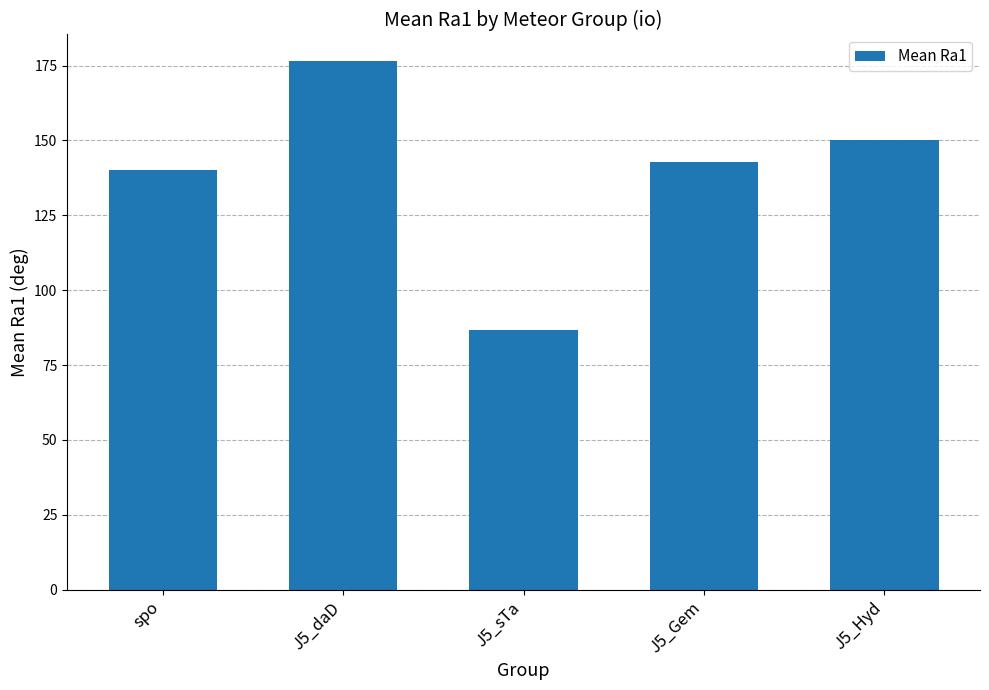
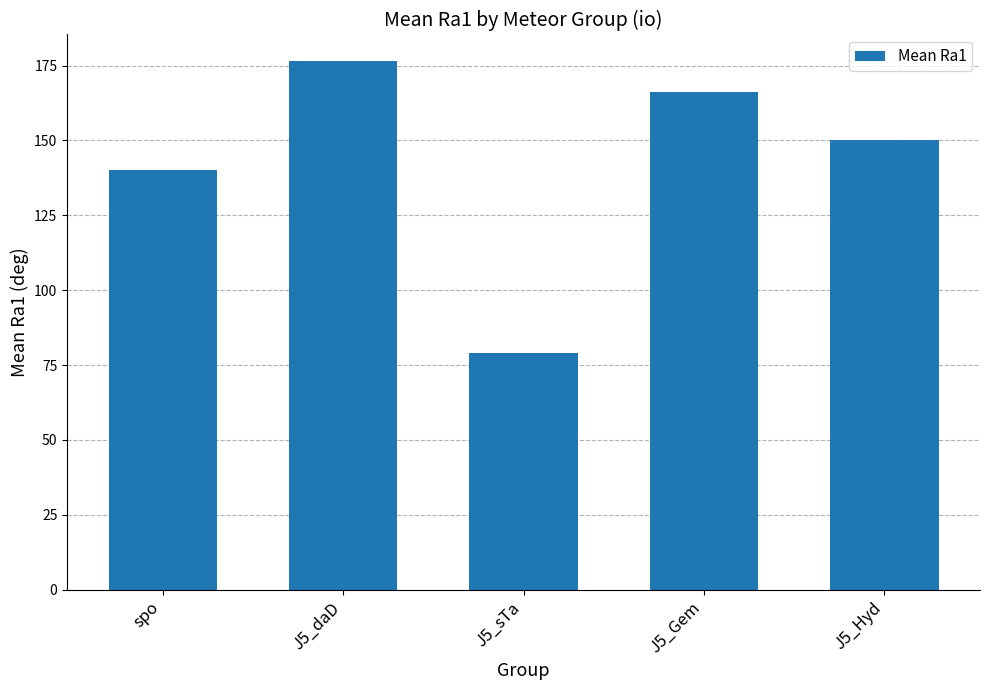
  {
    "spo": 140,
    "J5_daD": 177,
-   "J5_sTa": 87,
-   "J5_Gem": 143,
+   "J5_sTa": 79,
+   "J5_Gem": 166,
    "J5_Hyd": 150
  }
